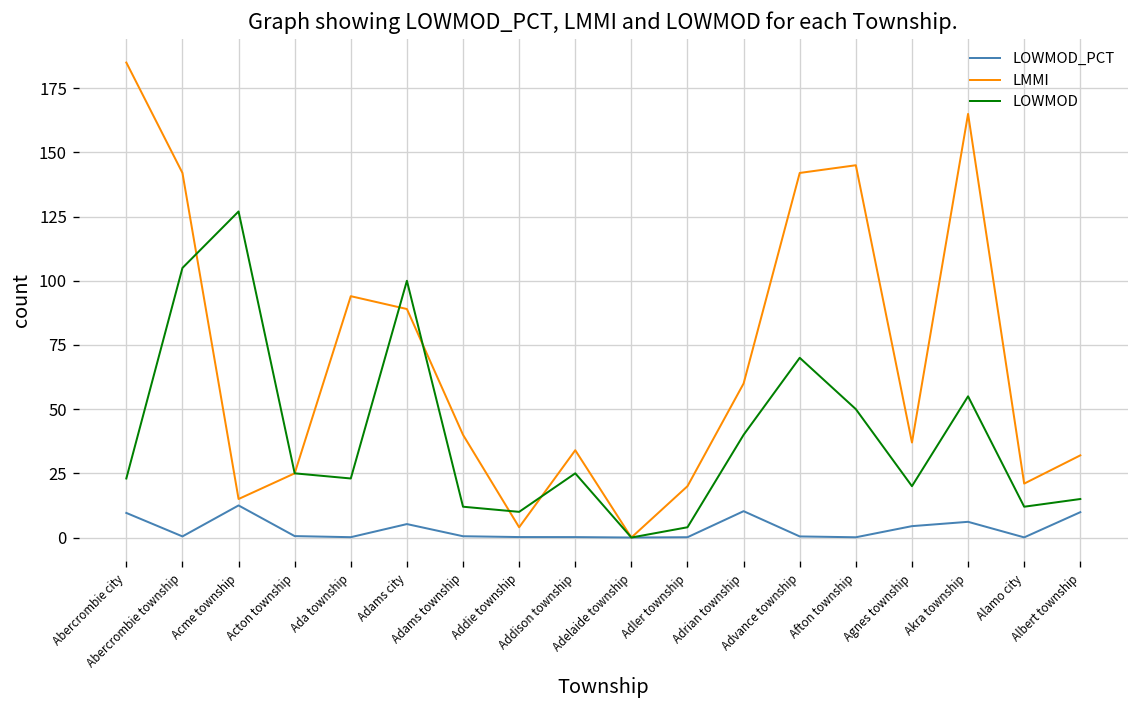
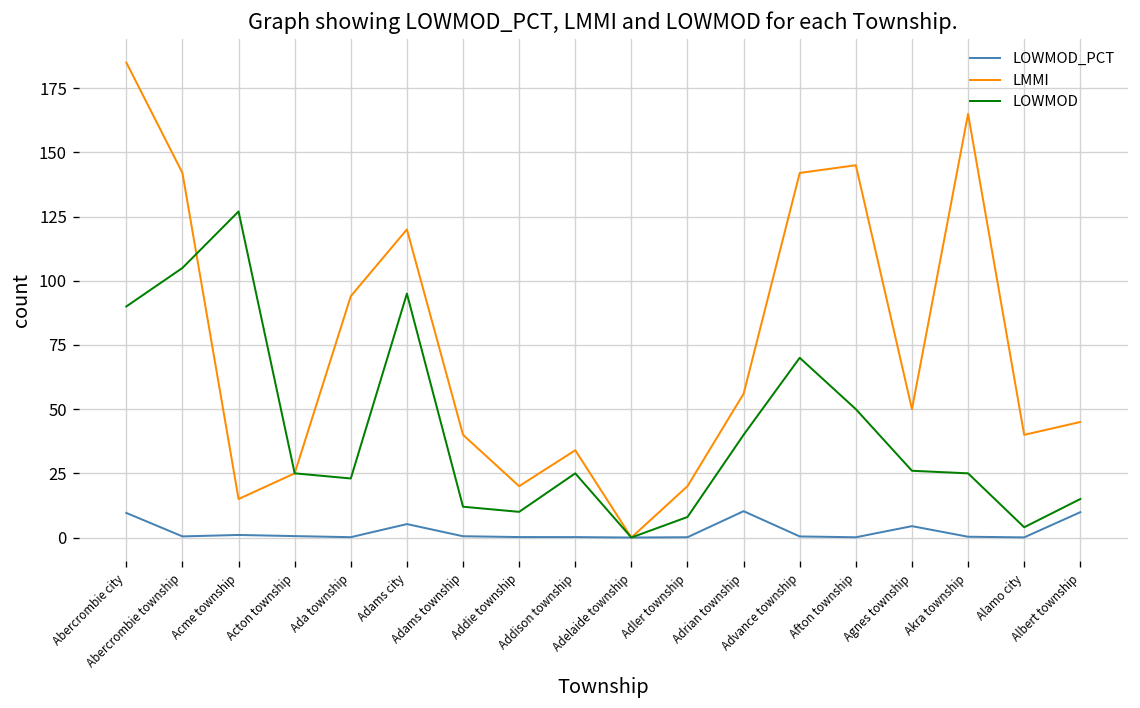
  {
    "LOWMOD_PCT": {
      "Abercrombie city": 10,
      "Abercrombie township": 0,
-     "Acme township": 13,
+     "Acme township": 1,
      "Acton township": 1,
      "Ada township": 0,
      "Adams city": 5,
      "Adams township": 1,
      "Addie township": 0,
      "Addison township": 0,
      "Adler township": 0,
      "Adrian township": 10,
      "Advance township": 0,
      "Afton township": 0,
      "Agnes township": 4,
-     "Akra township": 6,
+     "Akra township": 0,
      "Alamo city": 0,
      "Albert township": 10
    },
    "LMMI": {
      "Abercrombie city": 185,
      "Abercrombie township": 142,
      "Acme township": 15,
      "Ada township": 94,
-     "Adams city": 89,
+     "Adams city": 120,
      "Adams township": 40,
-     "Addie township": 4,
+     "Addie township": 20,
      "Addison township": 34,
      "Adler township": 20,
-     "Adrian township": 60,
+     "Adrian township": 56,
      "Advance township": 142,
      "Afton township": 145,
-     "Agnes township": 37,
+     "Agnes township": 50,
      "Akra township": 165,
-     "Alamo city": 21,
-     "Albert township": 32
+     "Alamo city": 40,
+     "Albert township": 45
    },
    "LOWMOD": {
-     "Abercrombie city": 23,
+     "Abercrombie city": 90,
      "Abercrombie township": 105,
      "Acme township": 127,
      "Ada township": 23,
-     "Adams city": 100,
+     "Adams city": 95,
      "Adams township": 12,
      "Addie township": 10,
      "Addison township": 25,
-     "Adler township": 4,
+     "Adler township": 8,
      "Adrian township": 40,
      "Advance township": 70,
      "Afton township": 50,
-     "Agnes township": 20,
-     "Akra township": 55,
-     "Alamo city": 12,
+     "Agnes township": 26,
+     "Akra township": 25,
+     "Alamo city": 4,
      "Albert township": 15
    }
  }
